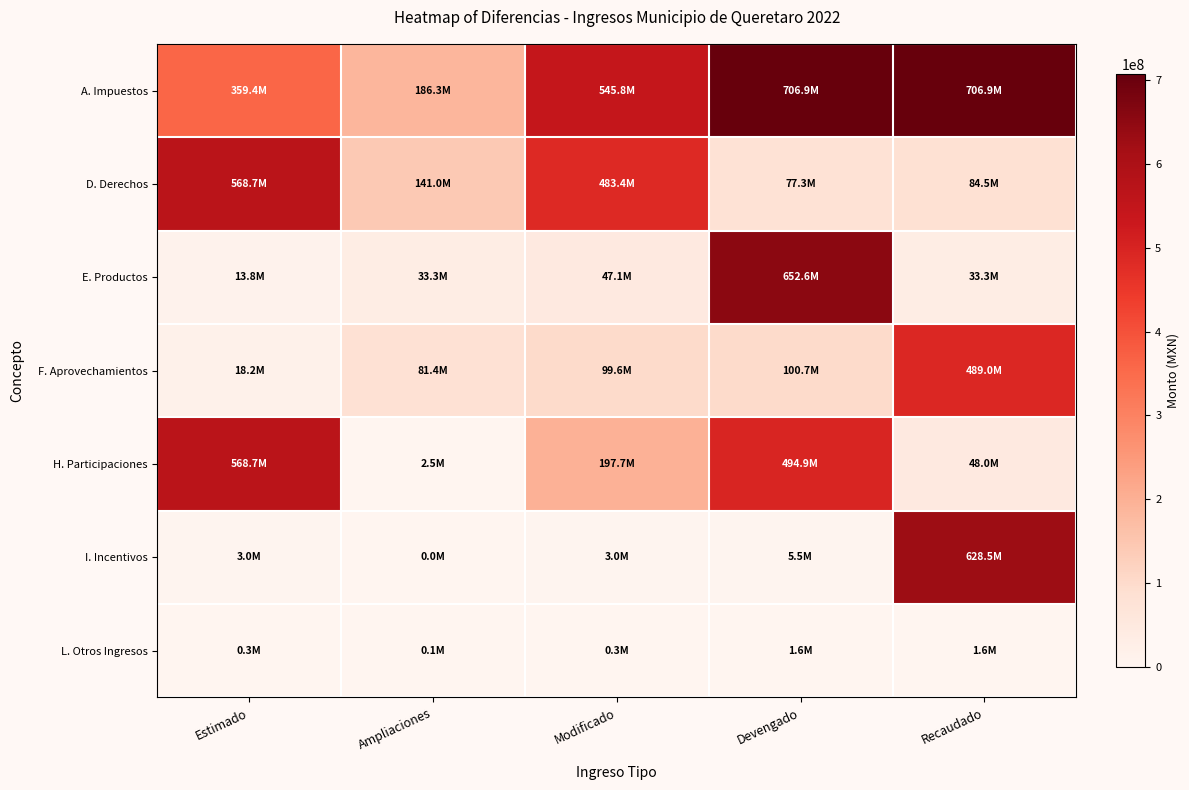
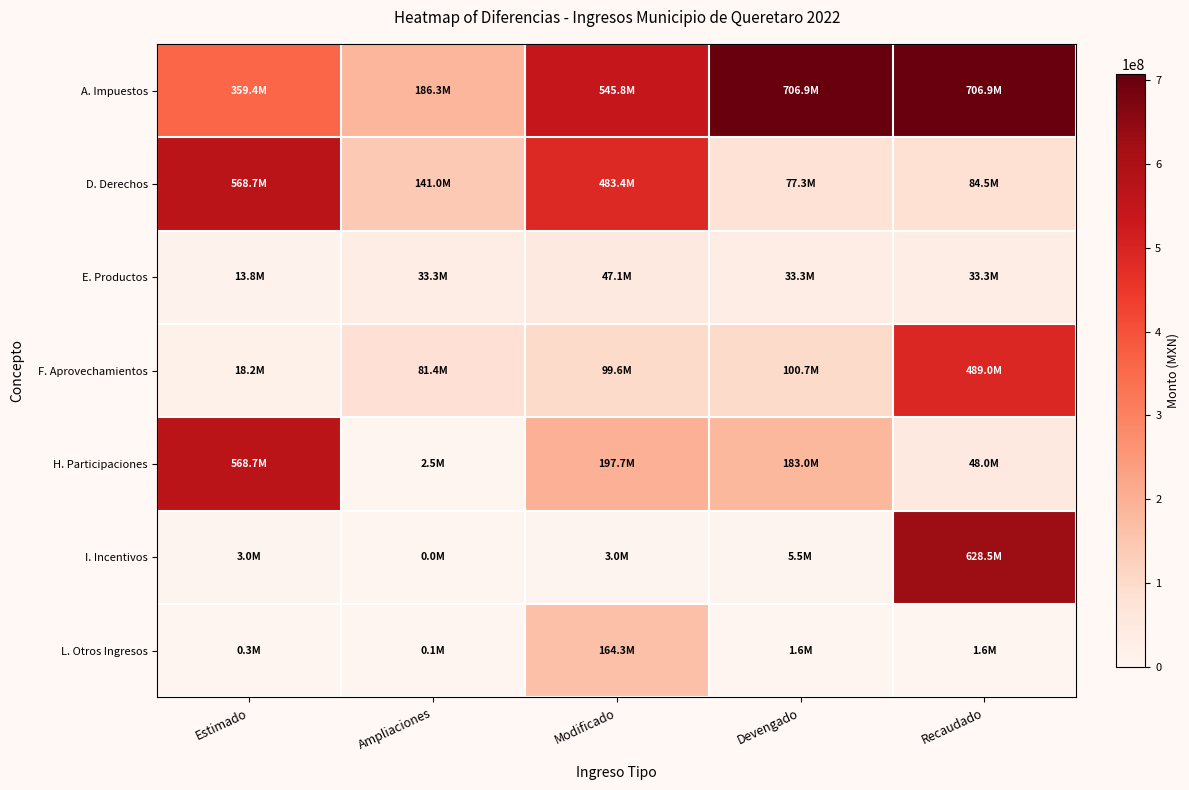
  {
    "A. Impuestos": {
      "Estimado": "359.4M",
      "Ampliaciones": "186.3M",
      "Modificado": "545.8M",
      "Devengado": "706.9M",
      "Recaudado": "706.9M"
    },
    "D. Derechos": {
      "Estimado": "568.7M",
      "Ampliaciones": "141.0M",
      "Modificado": "483.4M",
      "Devengado": "77.3M",
      "Recaudado": "84.5M"
    },
    "E. Productos": {
      "Estimado": "13.8M",
      "Ampliaciones": "33.3M",
      "Modificado": "47.1M",
-     "Devengado": "652.6M",
+     "Devengado": "33.3M",
      "Recaudado": "33.3M"
    },
    "F. Aprovechamientos": {
      "Estimado": "18.2M",
      "Ampliaciones": "81.4M",
      "Modificado": "99.6M",
      "Devengado": "100.7M",
      "Recaudado": "489.0M"
    },
    "H. Participaciones": {
      "Estimado": "568.7M",
      "Ampliaciones": "2.5M",
      "Modificado": "197.7M",
-     "Devengado": "494.9M",
+     "Devengado": "183.0M",
      "Recaudado": "48.0M"
    },
    "I. Incentivos": {
      "Estimado": "3.0M",
      "Ampliaciones": "0.0M",
      "Modificado": "3.0M",
      "Devengado": "5.5M",
      "Recaudado": "628.5M"
    },
    "L. Otros Ingresos": {
      "Estimado": "0.3M",
      "Ampliaciones": "0.1M",
-     "Modificado": "0.3M",
+     "Modificado": "164.3M",
      "Devengado": "1.6M",
      "Recaudado": "1.6M"
    }
  }
